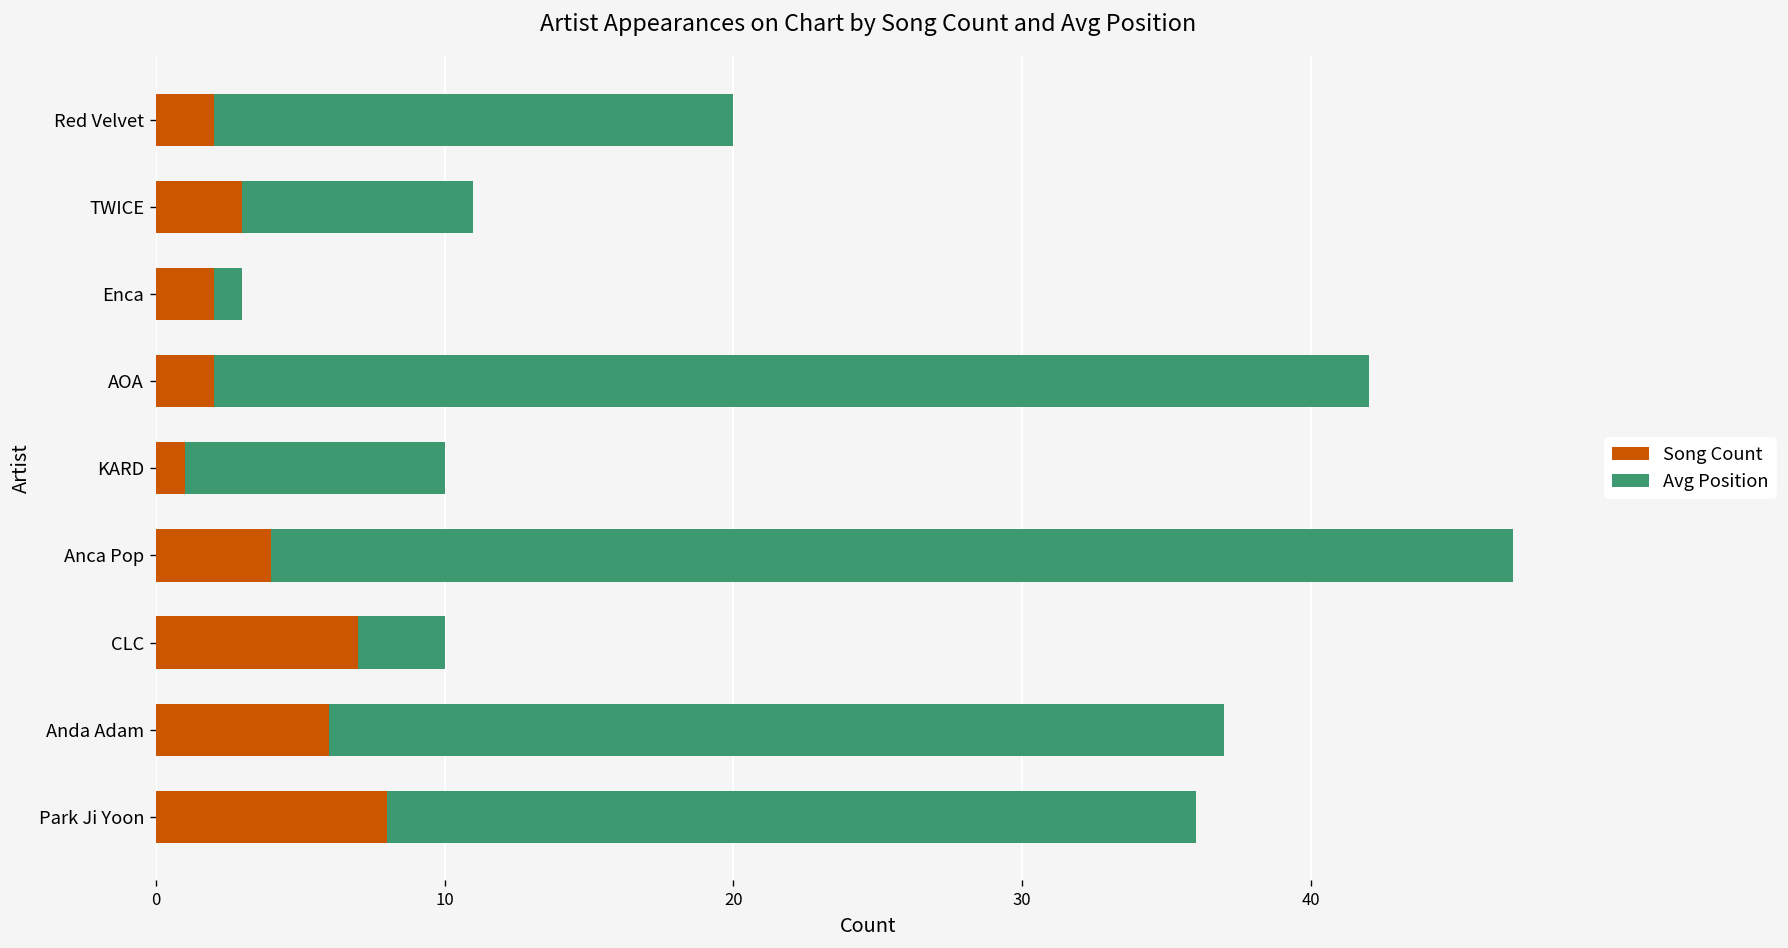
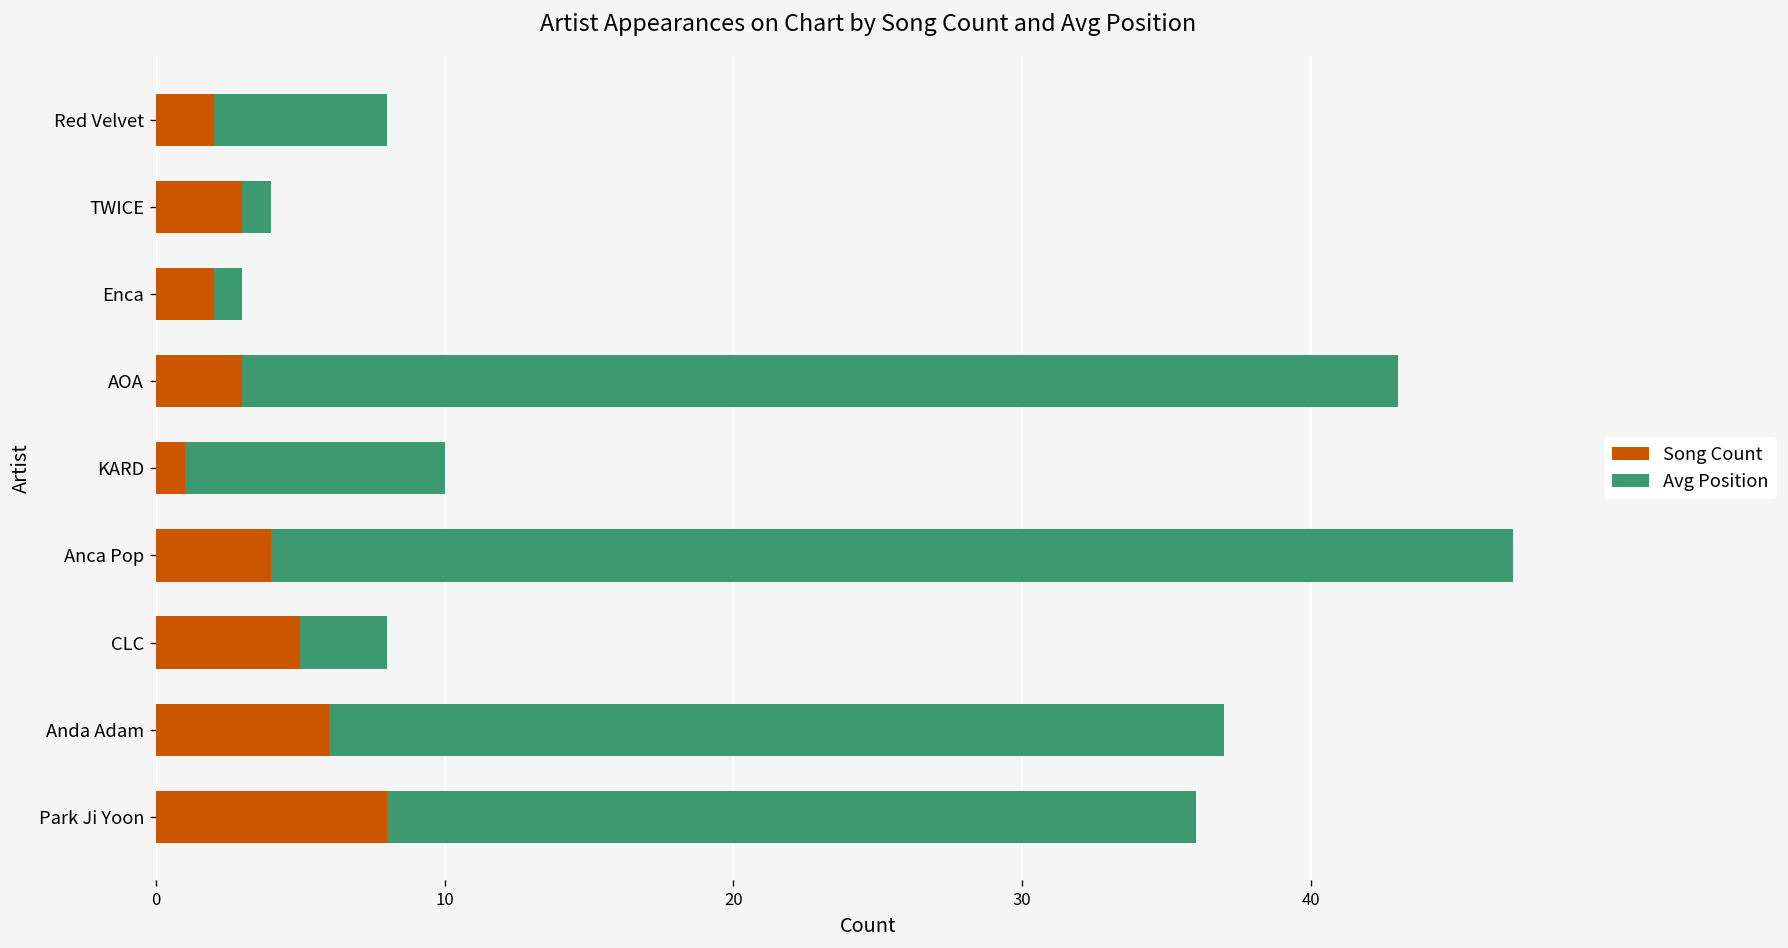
  {
    "Song Count": {
      "Red Velvet": 2,
      "TWICE": 3,
      "Enca": 2,
-     "AOA": 2,
+     "AOA": 3,
      "KARD": 1,
      "Anca Pop": 4,
-     "CLC": 7,
+     "CLC": 5,
      "Anda Adam": 6,
      "Park Ji Yoon": 8
    },
    "Avg Position": {
-     "Red Velvet": 18,
-     "TWICE": 8,
+     "Red Velvet": 6,
+     "TWICE": 1,
      "Enca": 1,
      "AOA": 40,
      "KARD": 9,
      "Anca Pop": 43,
      "CLC": 3,
      "Anda Adam": 31,
      "Park Ji Yoon": 28
    }
  }
